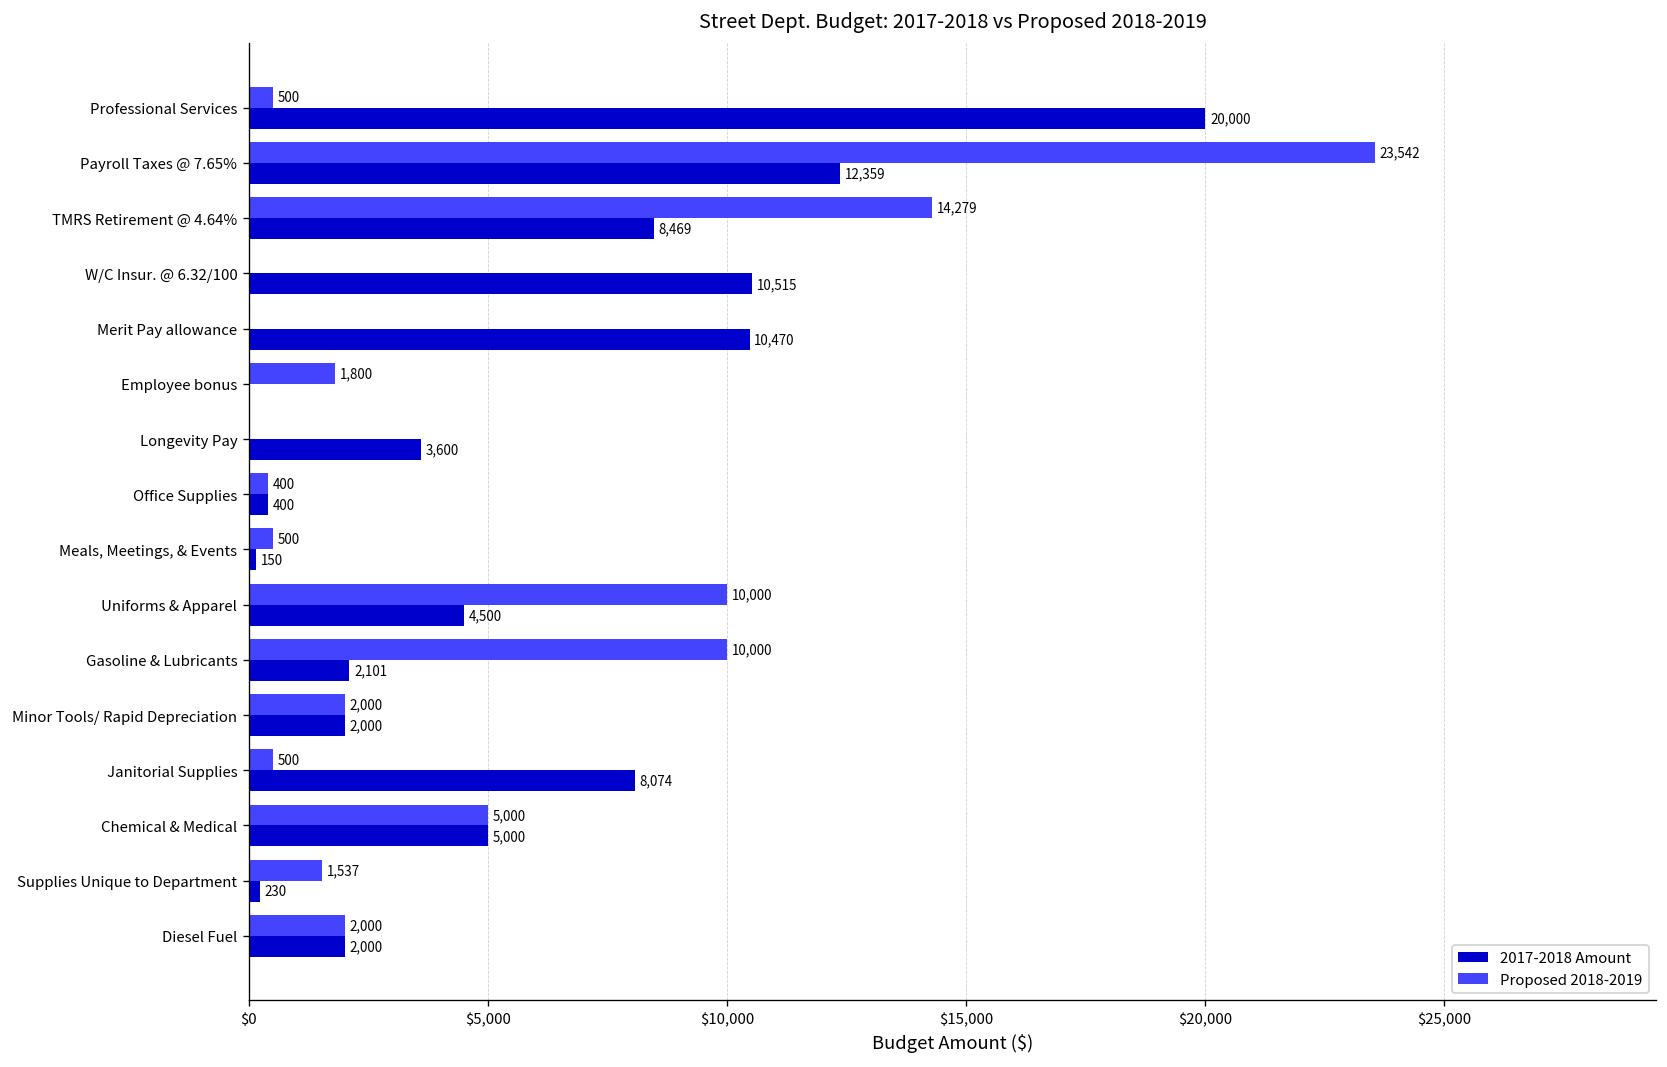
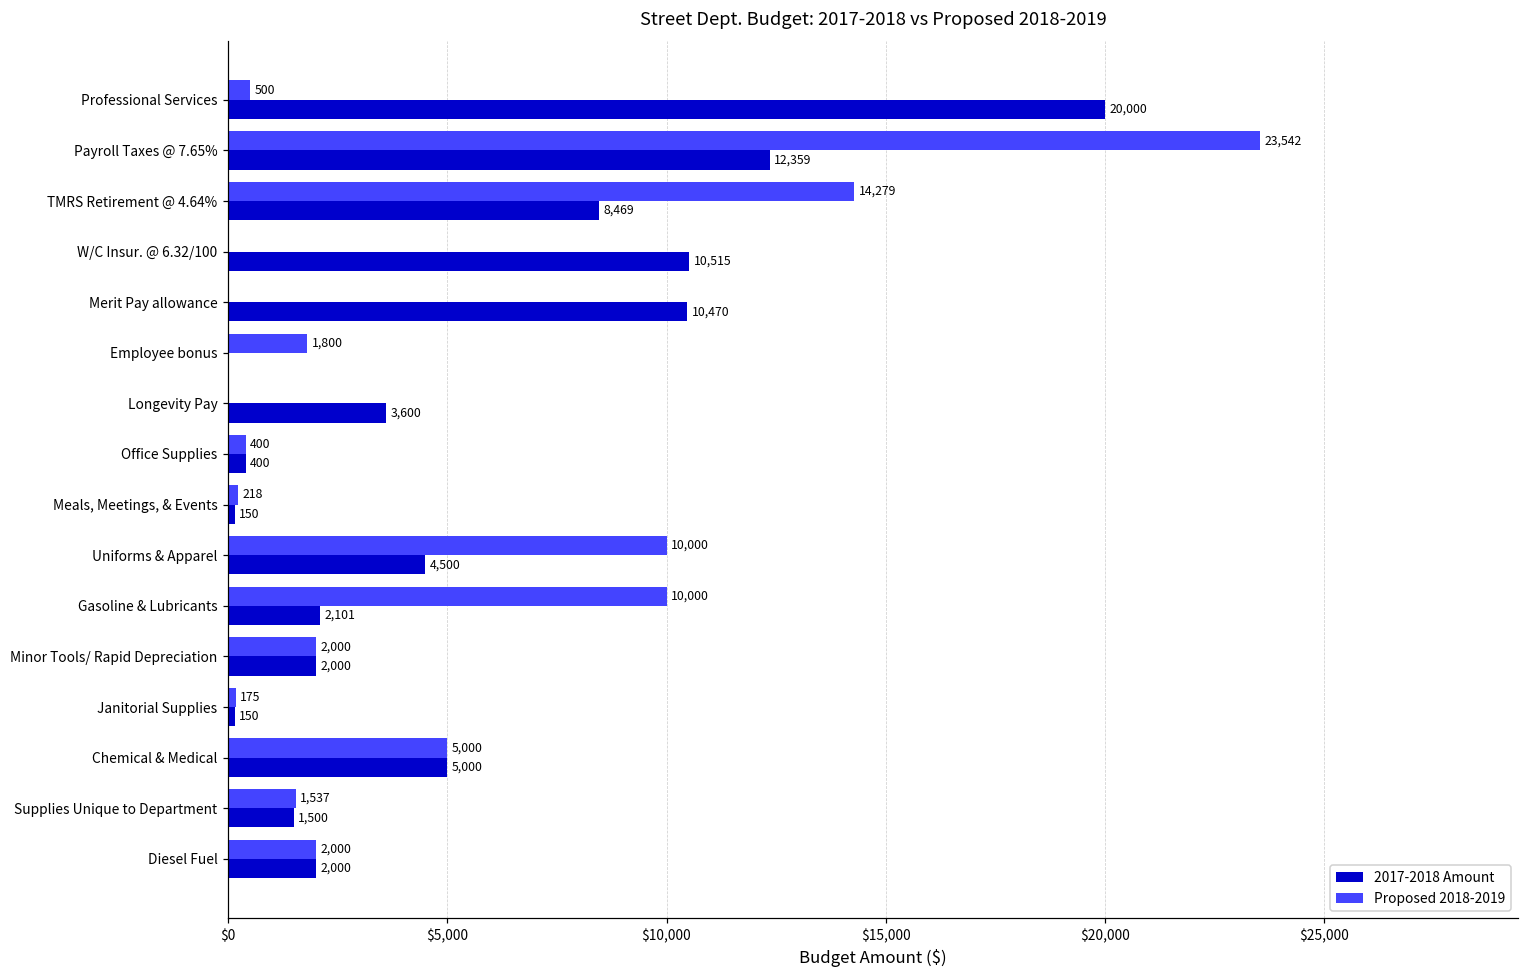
  {
    "2017-2018 Amount": {
      "Professional Services": "20,000",
      "Payroll Taxes @ 7.65%": "12,359",
      "TMRS Retirement @ 4.64%": "8,469",
      "W/C Insur. @ 6.32/100": "10,515",
      "Merit Pay allowance": "10,470",
      "Longevity Pay": "3,600",
      "Office Supplies": "400",
      "Meals, Meetings, & Events": "150",
      "Uniforms & Apparel": "4,500",
      "Gasoline & Lubricants": "2,101",
      "Minor Tools/ Rapid Depreciation": "2,000",
-     "Janitorial Supplies": "8,074",
+     "Janitorial Supplies": "150",
      "Chemical & Medical": "5,000",
-     "Supplies Unique to Department": "230",
+     "Supplies Unique to Department": "1,500",
      "Diesel Fuel": "2,000"
    },
    "Proposed 2018-2019": {
      "Professional Services": "500",
      "Payroll Taxes @ 7.65%": "23,542",
      "TMRS Retirement @ 4.64%": "14,279",
      "Employee bonus": "1,800",
      "Office Supplies": "400",
-     "Meals, Meetings, & Events": "500",
+     "Meals, Meetings, & Events": "218",
      "Uniforms & Apparel": "10,000",
      "Gasoline & Lubricants": "10,000",
      "Minor Tools/ Rapid Depreciation": "2,000",
-     "Janitorial Supplies": "500",
+     "Janitorial Supplies": "175",
      "Chemical & Medical": "5,000",
      "Supplies Unique to Department": "1,537",
      "Diesel Fuel": "2,000"
    }
  }
